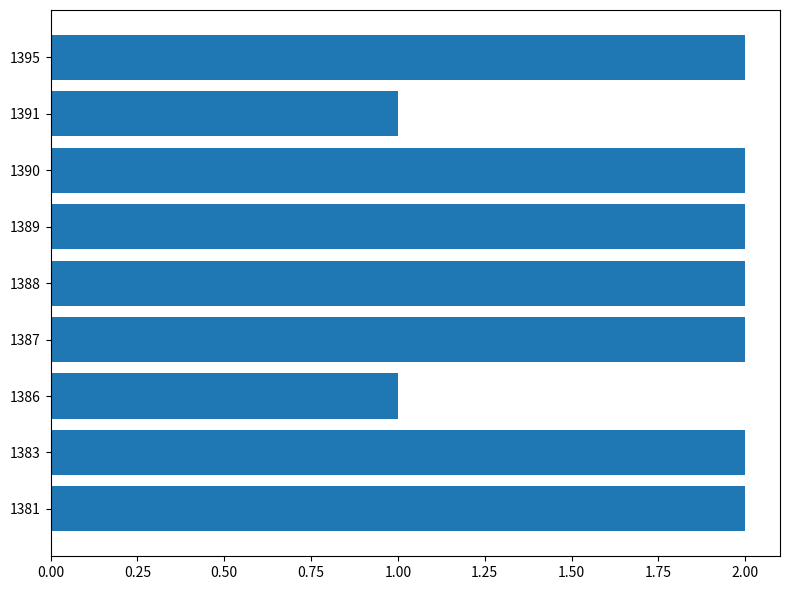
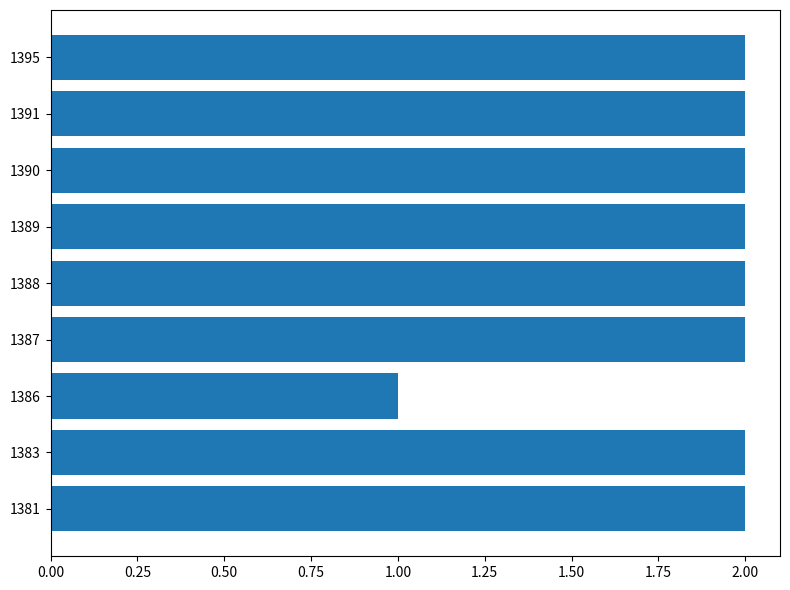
  {
    "1395": 2,
-   "1391": 1,
+   "1391": 2,
    "1390": 2,
    "1389": 2,
    "1388": 2,
    "1387": 2,
    "1386": 1,
    "1383": 2,
    "1381": 2
  }
